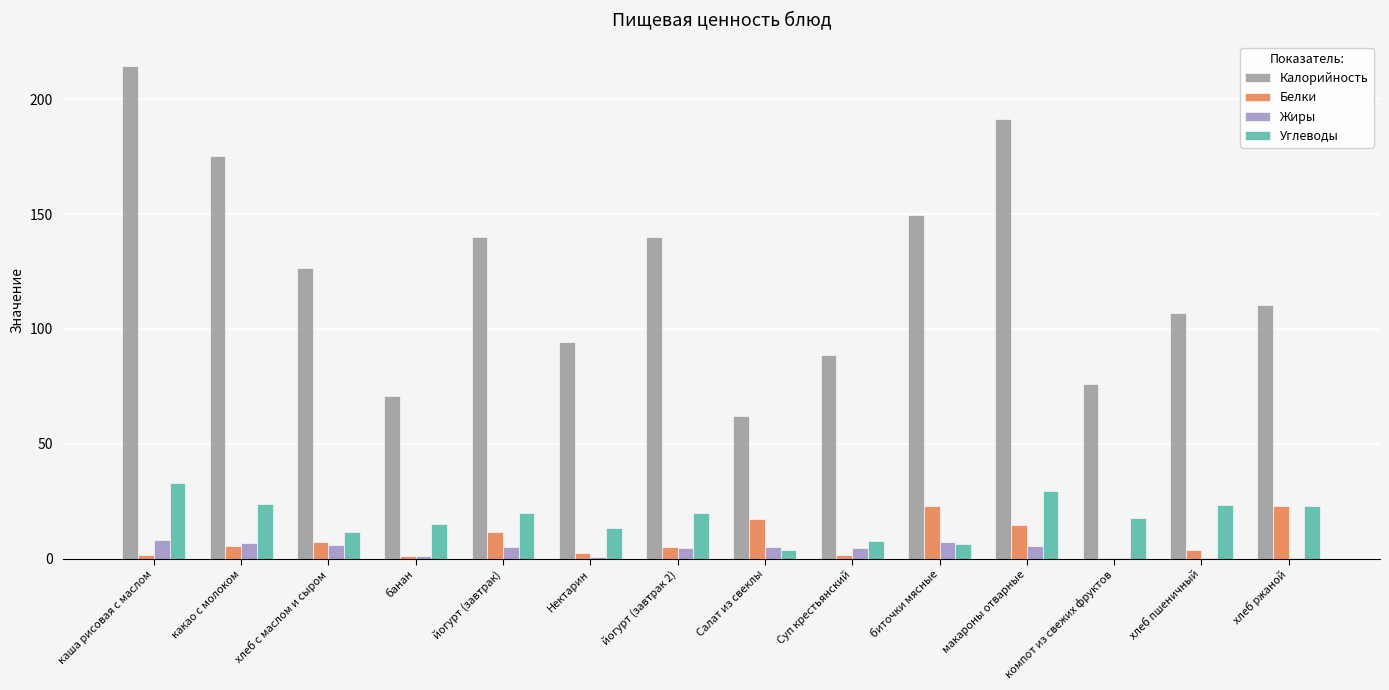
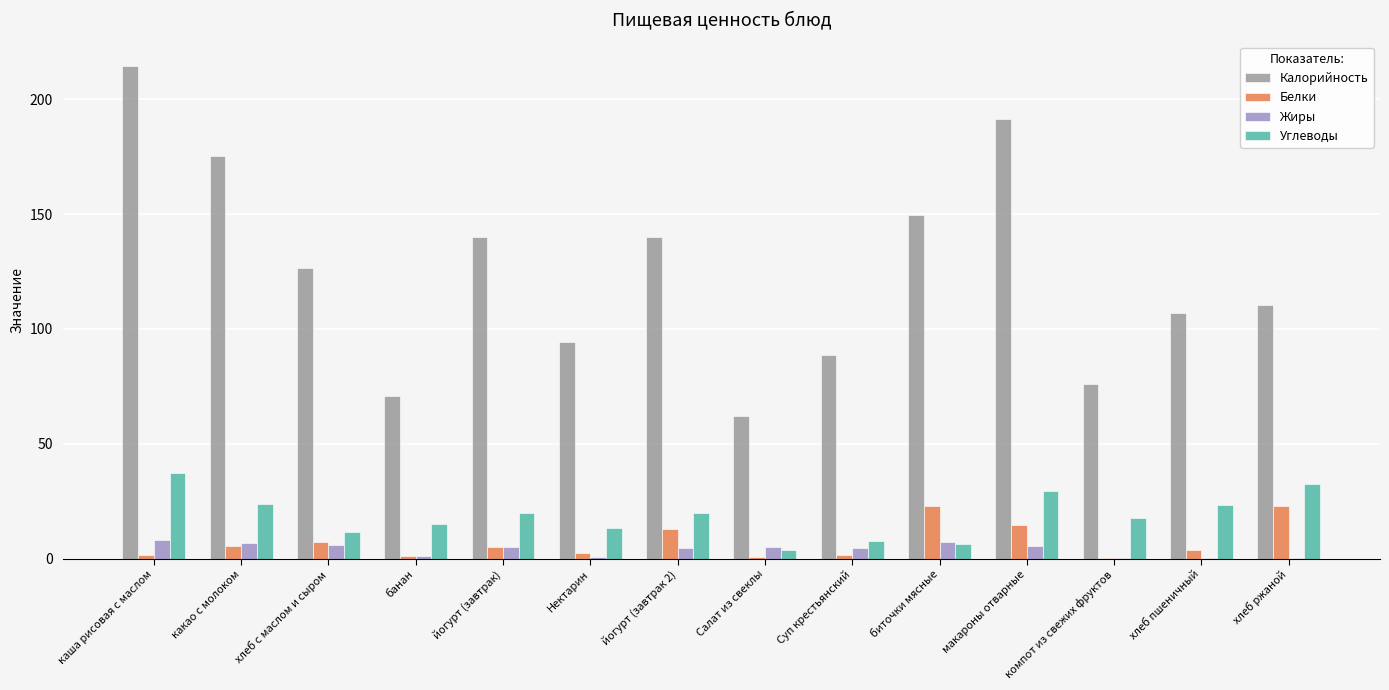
  {
    "Белки": {
      "каша рисовая с маслом": 2,
      "какао с молоком": 5,
      "хлеб с маслом и сыром": 7,
-     "йогурт (завтрак)": 11,
+     "йогурт (завтрак)": 5,
      "Нектарин": 2,
-     "йогурт (завтрак 2)": 5,
-     "Салат из свеклы": 17,
+     "йогурт (завтрак 2)": 13,
+     "Салат из свеклы": 1,
      "Суп крестьянский": 2,
      "биточки мясные": 23,
      "макароны отварные": 15,
      "хлеб пшеничный": 4,
      "хлеб ржаной": 23
    },
    "Углеводы": {
-     "каша рисовая с маслом": 33,
+     "каша рисовая с маслом": 37,
      "какао с молоком": 24,
      "хлеб с маслом и сыром": 12,
      "банан": 15,
      "йогурт (завтрак)": 20,
      "Нектарин": 13,
      "йогурт (завтрак 2)": 20,
      "Салат из свеклы": 4,
      "Суп крестьянский": 8,
      "биточки мясные": 7,
      "макароны отварные": 29,
      "компот из свежих фруктов": 18,
      "хлеб пшеничный": 23,
-     "хлеб ржаной": 23
+     "хлеб ржаной": 32
    }
  }
